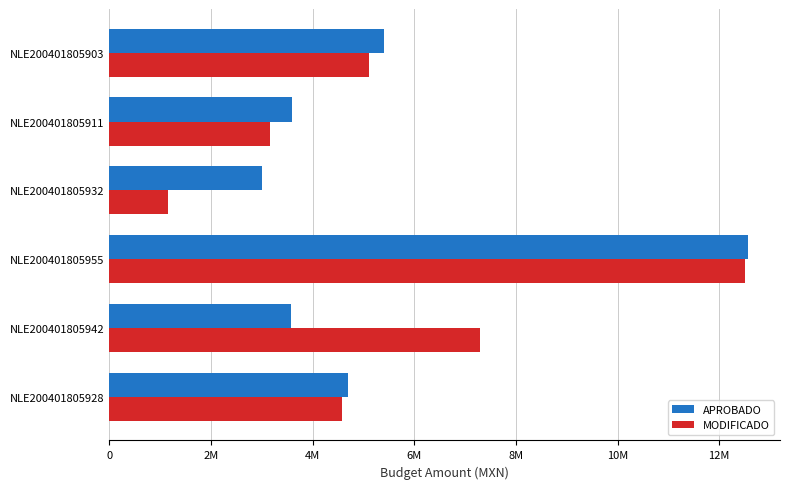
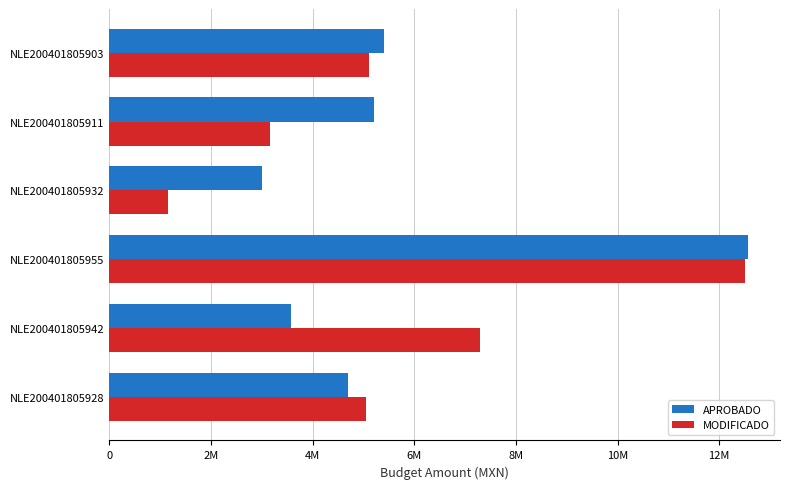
  {
    "APROBADO": {
      "NLE200401805903": 5400000,
-     "NLE200401805911": 3600000,
+     "NLE200401805911": 5200000,
      "NLE200401805932": 3000000,
      "NLE200401805955": 12600000,
      "NLE200401805942": 3600000,
      "NLE200401805928": 4700000
    },
    "MODIFICADO": {
      "NLE200401805903": 5100000,
      "NLE200401805911": 3200000,
      "NLE200401805932": 1100000,
      "NLE200401805955": 12500000,
      "NLE200401805942": 7300000,
-     "NLE200401805928": 4600000
+     "NLE200401805928": 5100000
    }
  }
